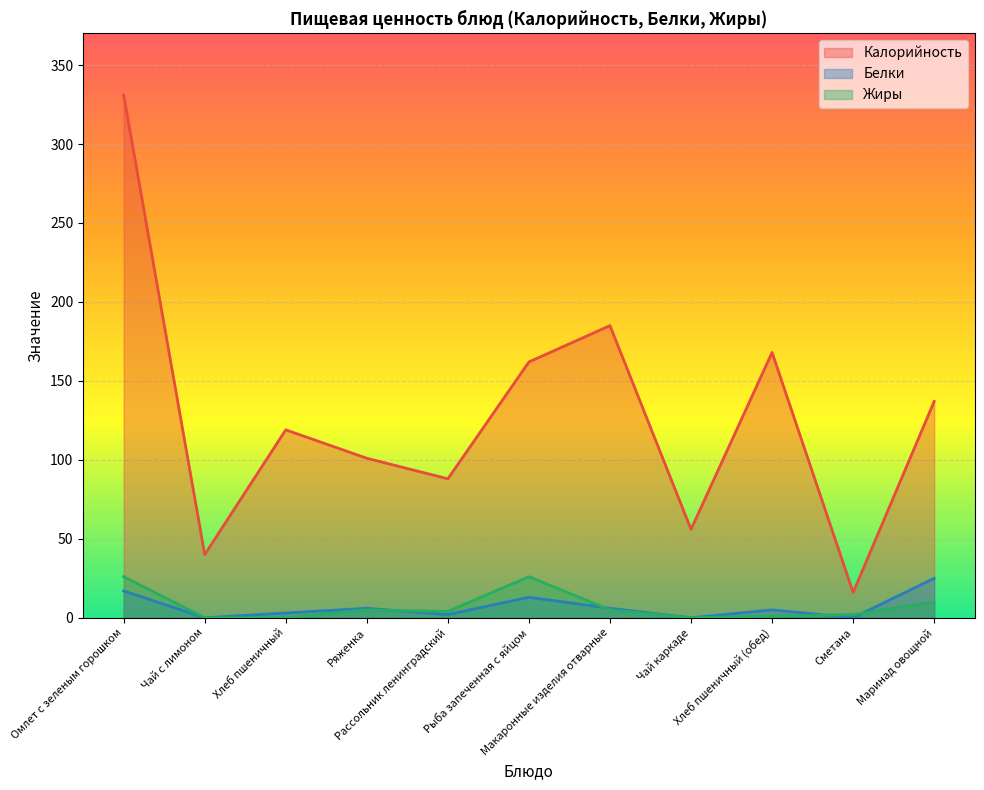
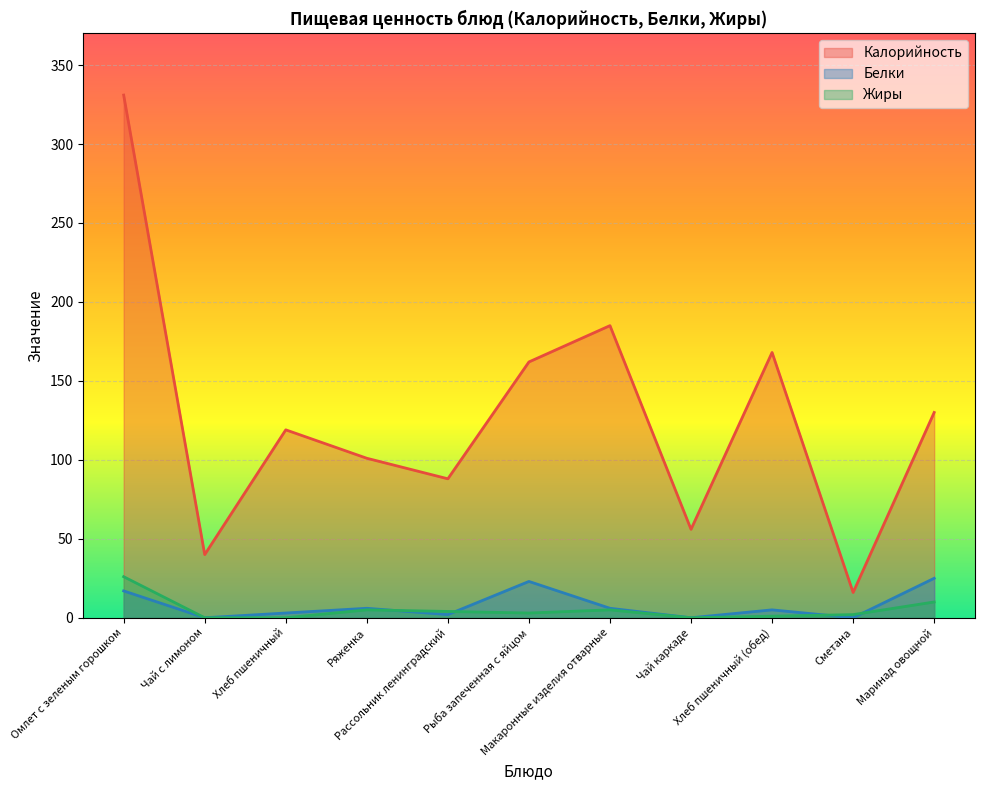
  {
    "Калорийность": {
      "Омлет с зеленым горошком": 331,
      "Чай с лимоном": 40,
      "Хлеб пшеничный": 119,
      "Ряженка": 101,
      "Рассольник ленинградский": 88,
      "Рыба запеченная с яйцом": 162,
      "Макаронные изделия отварные": 185,
      "Чай каркаде": 56,
      "Хлеб пшеничный (обед)": 168,
      "Сметана": 16,
-     "Маринад овощной": 137
+     "Маринад овощной": 130
    },
    "Белки": {
      "Омлет с зеленым горошком": 17,
      "Хлеб пшеничный": 3,
      "Рассольник ленинградский": 2,
-     "Рыба запеченная с яйцом": 13,
+     "Рыба запеченная с яйцом": 23,
      "Хлеб пшеничный (обед)": 5,
      "Сметана": 0,
      "Маринад овощной": 25
    },
    "Жиры": {
      "Омлет с зеленым горошком": 26,
      "Хлеб пшеничный": 0,
      "Рассольник ленинградский": 4,
-     "Рыба запеченная с яйцом": 26,
+     "Рыба запеченная с яйцом": 3,
      "Хлеб пшеничный (обед)": 1,
      "Сметана": 2,
      "Маринад овощной": 10
    }
  }
